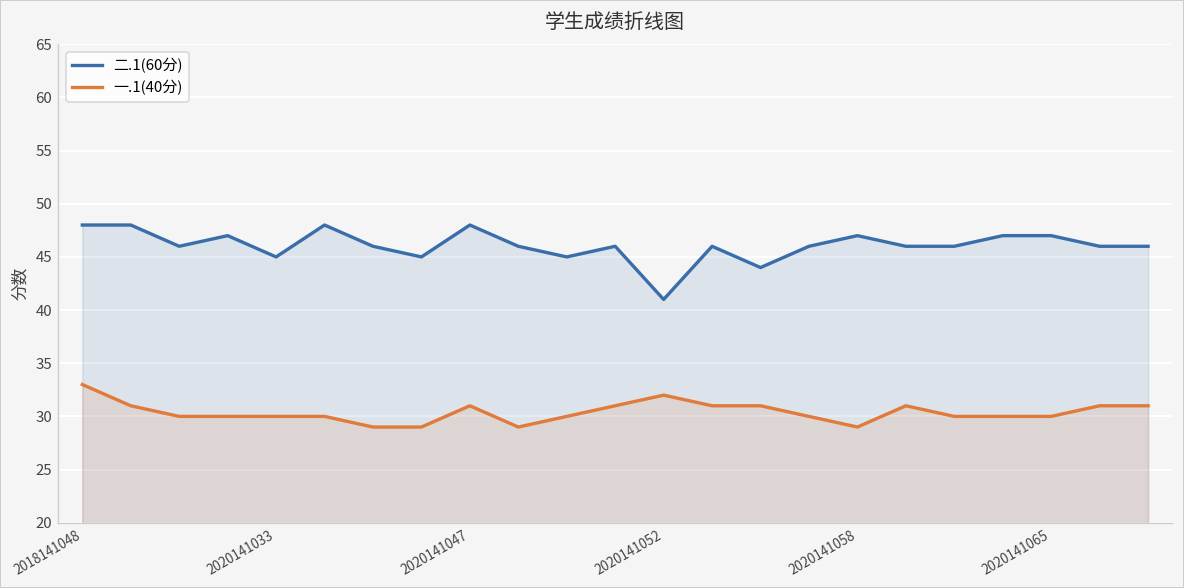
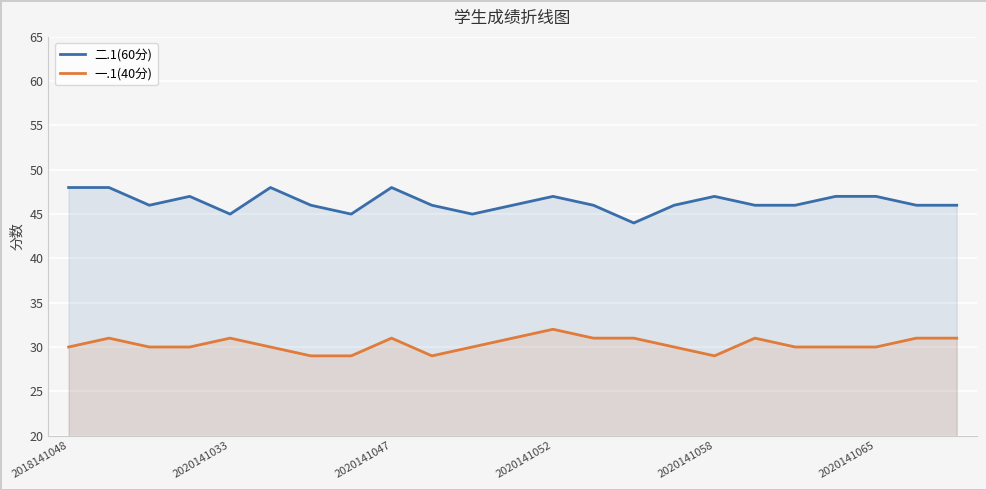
  {
    "二.1(60分)": {
      "2018141048": 48,
      "2020141033": 45,
      "2020141047": 48,
-     "2020141052": 41,
+     "2020141052": 47,
      "2020141058": 47,
      "2020141065": 47
    },
    "一.1(40分)": {
-     "2018141048": 33,
-     "2020141033": 30,
+     "2018141048": 30,
+     "2020141033": 31,
      "2020141047": 31,
      "2020141052": 32,
      "2020141058": 29,
      "2020141065": 30
    }
  }
